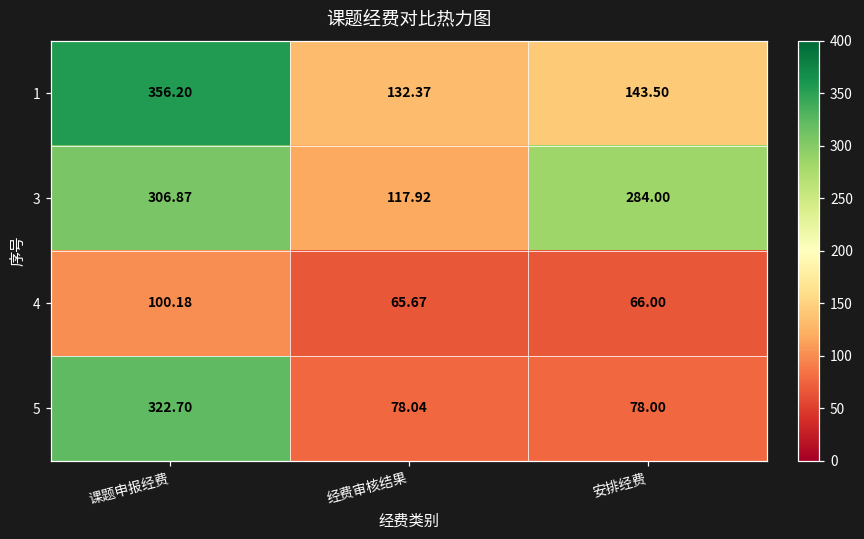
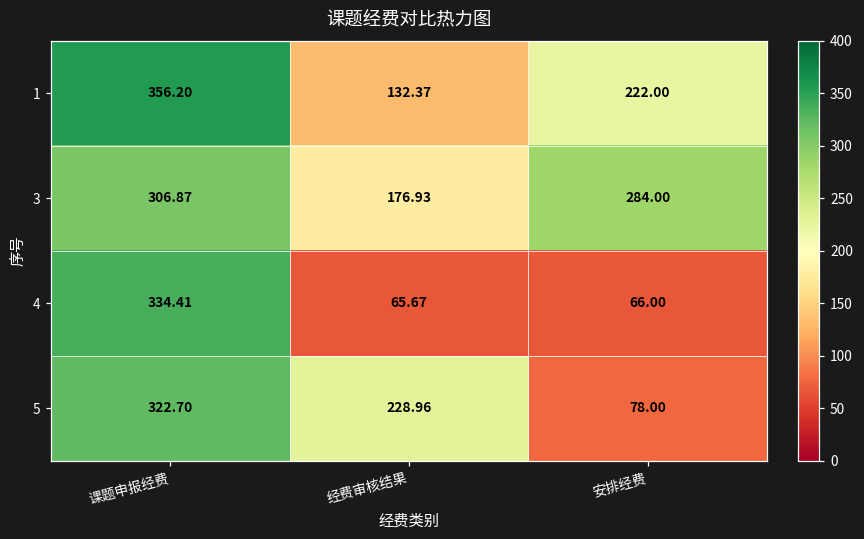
  {
    "1": {
      "课题申报经费": 356.20,
      "经费审核结果": 132.37,
-     "安排经费": 143.50
+     "安排经费": 222.00
    },
    "3": {
      "课题申报经费": 306.87,
-     "经费审核结果": 117.92,
+     "经费审核结果": 176.93,
      "安排经费": 284.00
    },
    "4": {
-     "课题申报经费": 100.18,
+     "课题申报经费": 334.41,
      "经费审核结果": 65.67,
      "安排经费": 66.00
    },
    "5": {
      "课题申报经费": 322.70,
-     "经费审核结果": 78.04,
+     "经费审核结果": 228.96,
      "安排经费": 78.00
    }
  }
